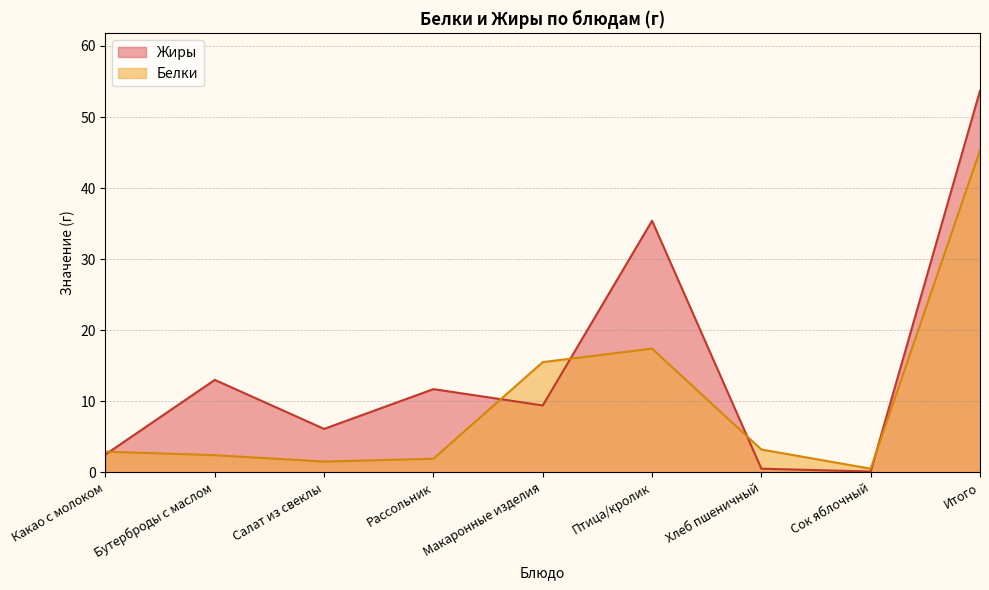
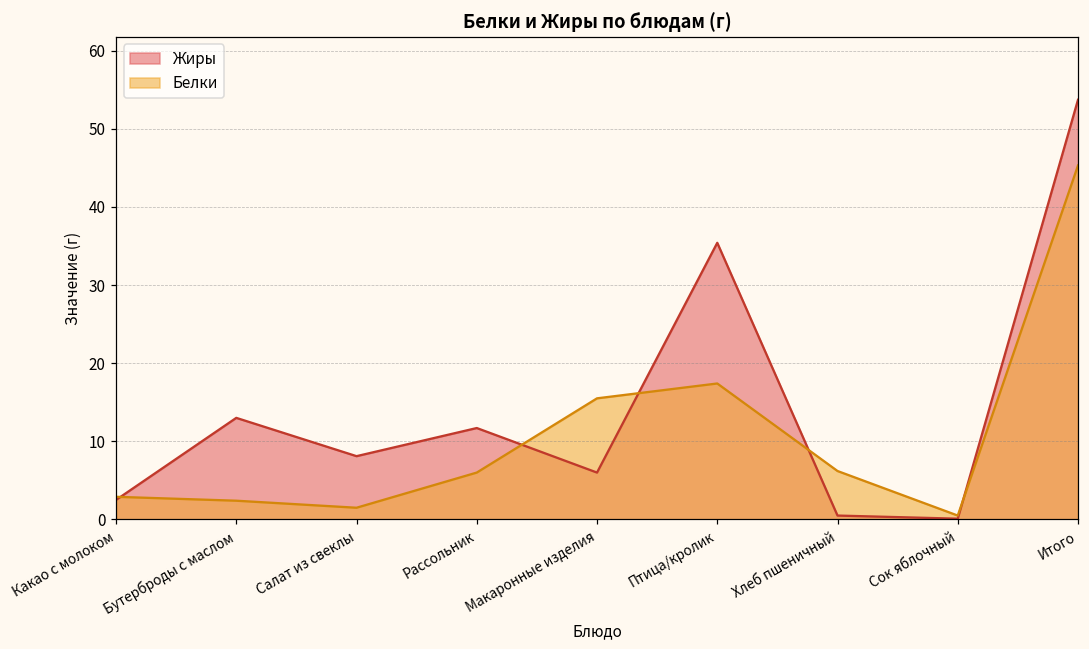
  {
    "Жиры": {
      "Какао с молоком": 3,
      "Бутерброды с маслом": 13,
-     "Салат из свеклы": 6,
+     "Салат из свеклы": 8,
      "Рассольник": 12,
-     "Макаронные изделия": 9,
+     "Макаронные изделия": 6,
      "Птица/кролик": 35,
      "Хлеб пшеничный": 1,
      "Сок яблочный": 0,
      "Итого": 54
    },
    "Белки": {
      "Какао с молоком": 3,
      "Бутерброды с маслом": 2,
      "Салат из свеклы": 2,
-     "Рассольник": 2,
+     "Рассольник": 6,
      "Макаронные изделия": 16,
      "Птица/кролик": 17,
-     "Хлеб пшеничный": 3,
+     "Хлеб пшеничный": 6,
      "Сок яблочный": 1,
      "Итого": 45
    }
  }
